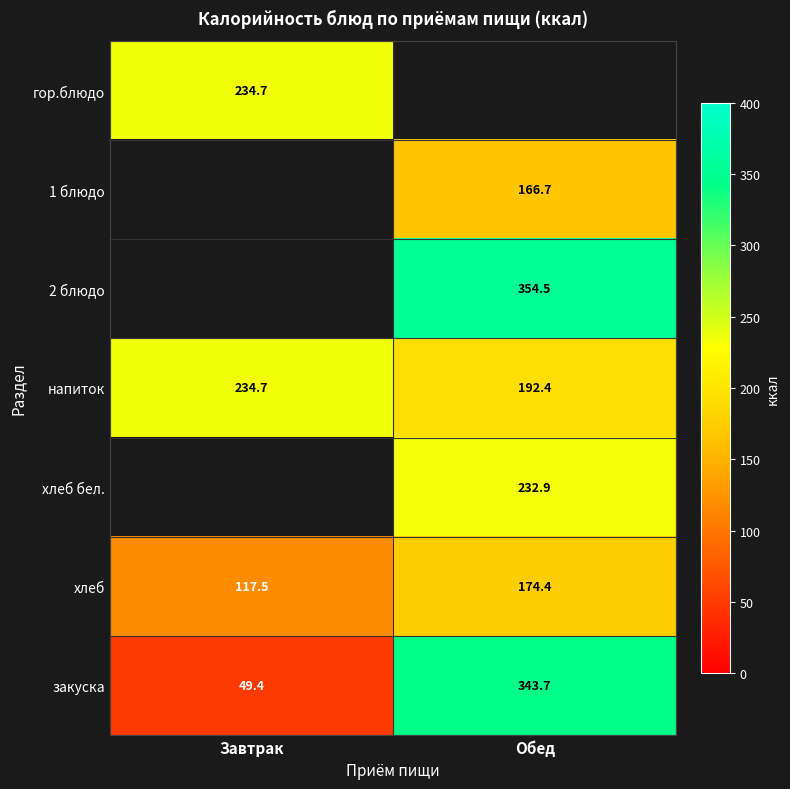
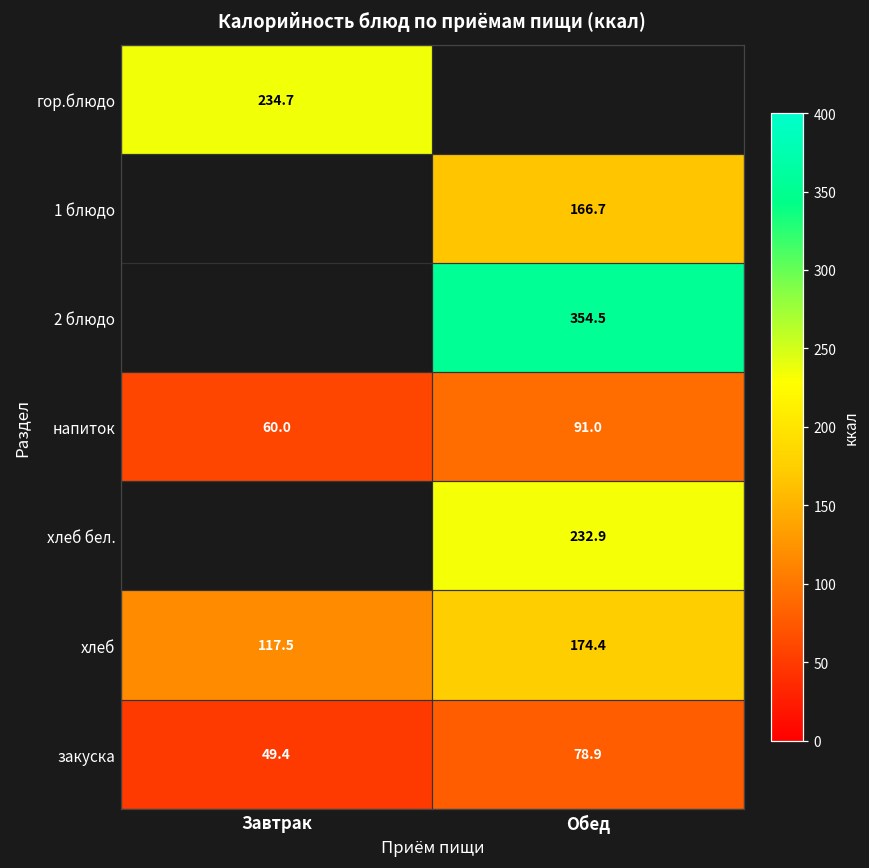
  {
    "гор.блюдо": {
      "Завтрак": 234.7
    },
    "1 блюдо": {
      "Обед": 166.7
    },
    "2 блюдо": {
      "Обед": 354.5
    },
    "напиток": {
-     "Завтрак": 234.7,
-     "Обед": 192.4
+     "Завтрак": 60.0,
+     "Обед": 91.0
    },
    "хлеб бел.": {
      "Обед": 232.9
    },
    "хлеб": {
      "Завтрак": 117.5,
      "Обед": 174.4
    },
    "закуска": {
      "Завтрак": 49.4,
-     "Обед": 343.7
+     "Обед": 78.9
    }
  }
